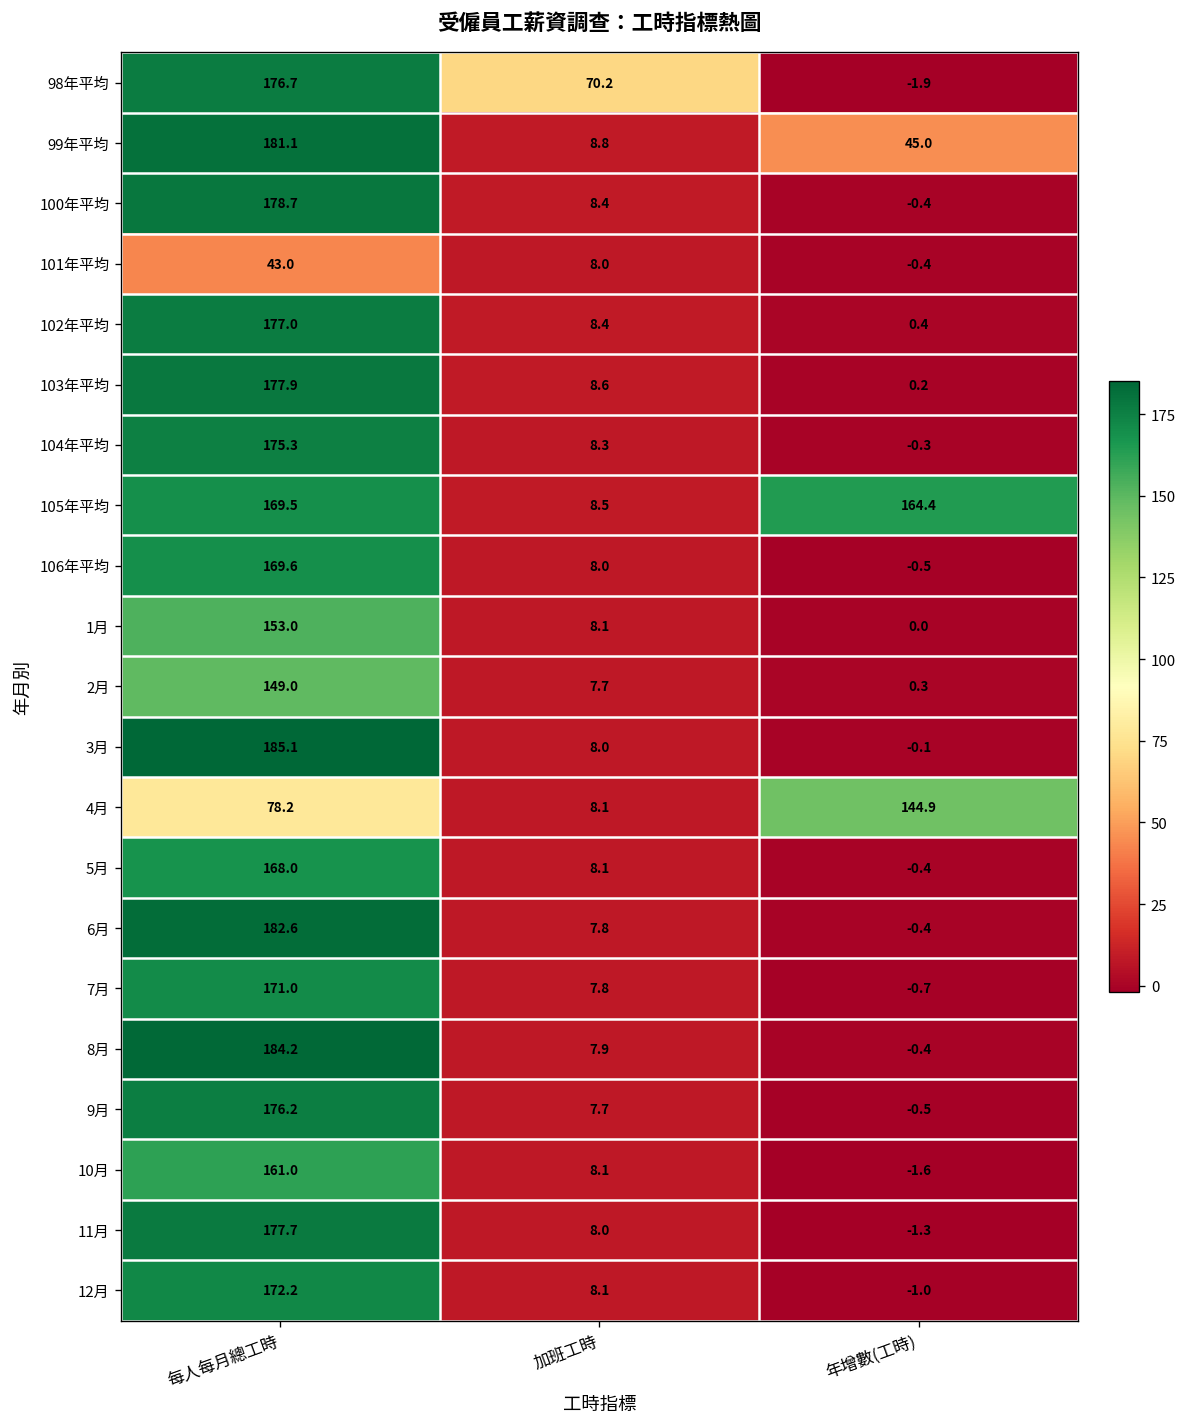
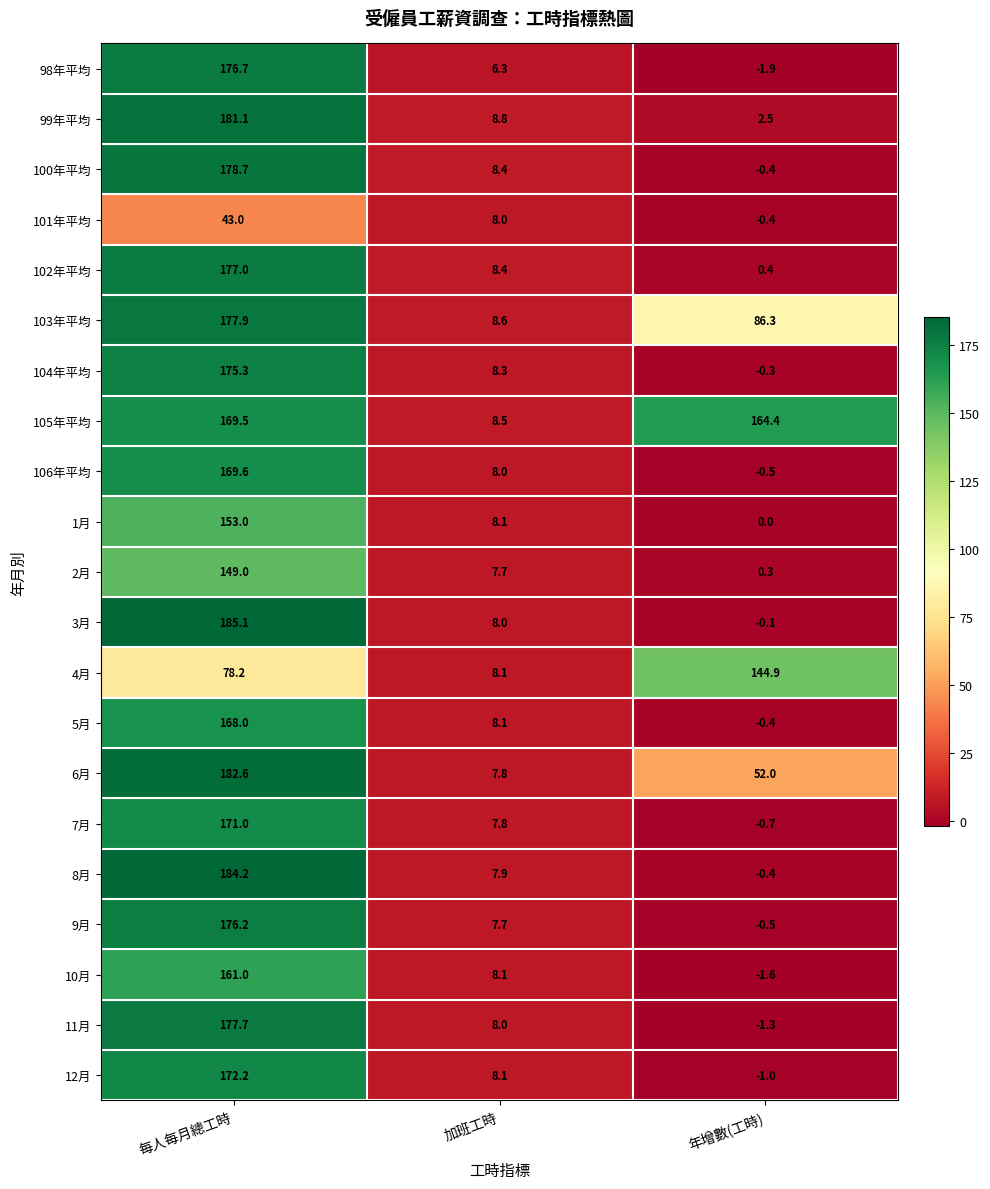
  {
    "98年平均": {
      "每人每月總工時": 176.7,
-     "加班工時": 70.2,
+     "加班工時": 6.3,
      "年增數(工時)": -1.9
    },
    "99年平均": {
      "每人每月總工時": 181.1,
      "加班工時": 8.8,
-     "年增數(工時)": 45.0
+     "年增數(工時)": 2.5
    },
    "100年平均": {
      "每人每月總工時": 178.7,
      "加班工時": 8.4,
      "年增數(工時)": -0.4
    },
    "101年平均": {
      "每人每月總工時": 43.0,
      "加班工時": 8.0,
      "年增數(工時)": -0.4
    },
    "102年平均": {
      "每人每月總工時": 177.0,
      "加班工時": 8.4,
      "年增數(工時)": 0.4
    },
    "103年平均": {
      "每人每月總工時": 177.9,
      "加班工時": 8.6,
-     "年增數(工時)": 0.2
+     "年增數(工時)": 86.3
    },
    "104年平均": {
      "每人每月總工時": 175.3,
      "加班工時": 8.3,
      "年增數(工時)": -0.3
    },
    "105年平均": {
      "每人每月總工時": 169.5,
      "加班工時": 8.5,
      "年增數(工時)": 164.4
    },
    "106年平均": {
      "每人每月總工時": 169.6,
      "加班工時": 8.0,
      "年增數(工時)": -0.5
    },
    "1月": {
      "每人每月總工時": 153.0,
      "加班工時": 8.1,
      "年增數(工時)": 0.0
    },
    "2月": {
      "每人每月總工時": 149.0,
      "加班工時": 7.7,
      "年增數(工時)": 0.3
    },
    "3月": {
      "每人每月總工時": 185.1,
      "加班工時": 8.0,
      "年增數(工時)": -0.1
    },
    "4月": {
      "每人每月總工時": 78.2,
      "加班工時": 8.1,
      "年增數(工時)": 144.9
    },
    "5月": {
      "每人每月總工時": 168.0,
      "加班工時": 8.1,
      "年增數(工時)": -0.4
    },
    "6月": {
      "每人每月總工時": 182.6,
      "加班工時": 7.8,
-     "年增數(工時)": -0.4
+     "年增數(工時)": 52.0
    },
    "7月": {
      "每人每月總工時": 171.0,
      "加班工時": 7.8,
      "年增數(工時)": -0.7
    },
    "8月": {
      "每人每月總工時": 184.2,
      "加班工時": 7.9,
      "年增數(工時)": -0.4
    },
    "9月": {
      "每人每月總工時": 176.2,
      "加班工時": 7.7,
      "年增數(工時)": -0.5
    },
    "10月": {
      "每人每月總工時": 161.0,
      "加班工時": 8.1,
      "年增數(工時)": -1.6
    },
    "11月": {
      "每人每月總工時": 177.7,
      "加班工時": 8.0,
      "年增數(工時)": -1.3
    },
    "12月": {
      "每人每月總工時": 172.2,
      "加班工時": 8.1,
      "年增數(工時)": -1.0
    }
  }
